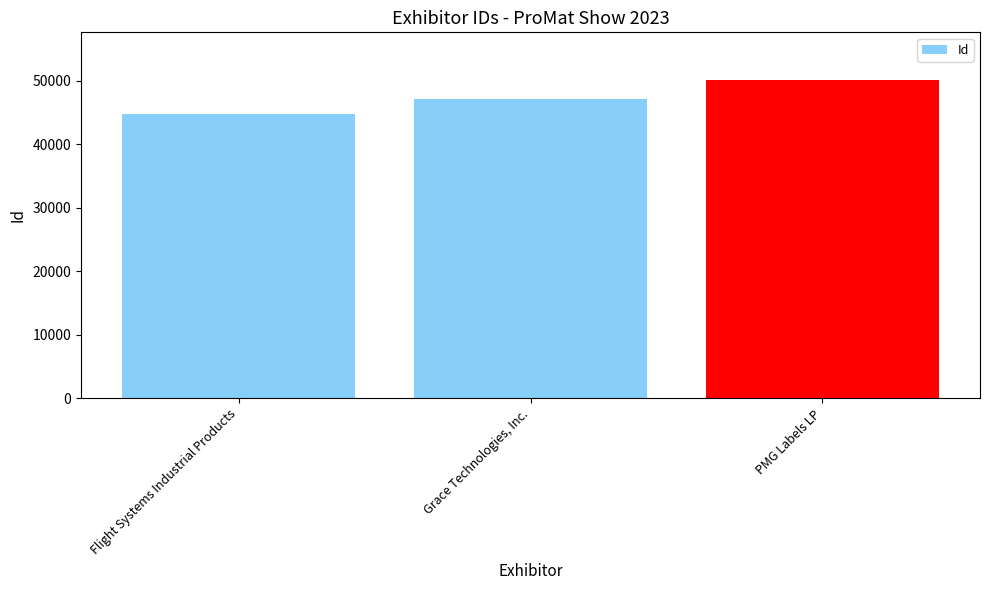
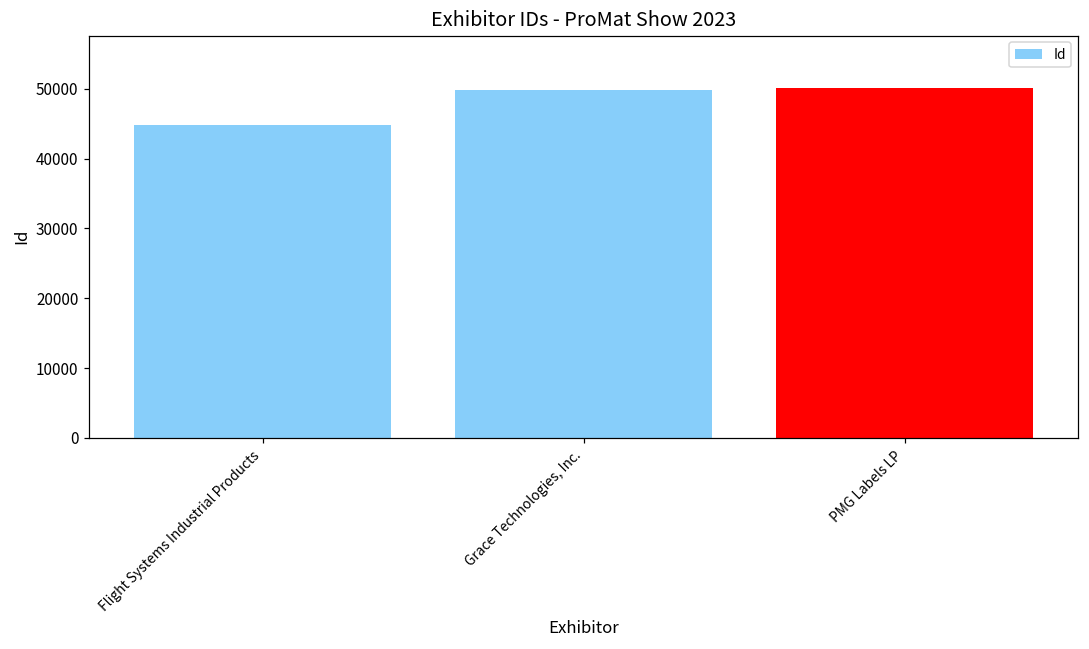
  {
    "Flight Systems Industrial Products": 45000,
-   "Grace Technologies, Inc.": 47000,
+   "Grace Technologies, Inc.": 50000,
    "PMG Labels LP": 50000
  }
